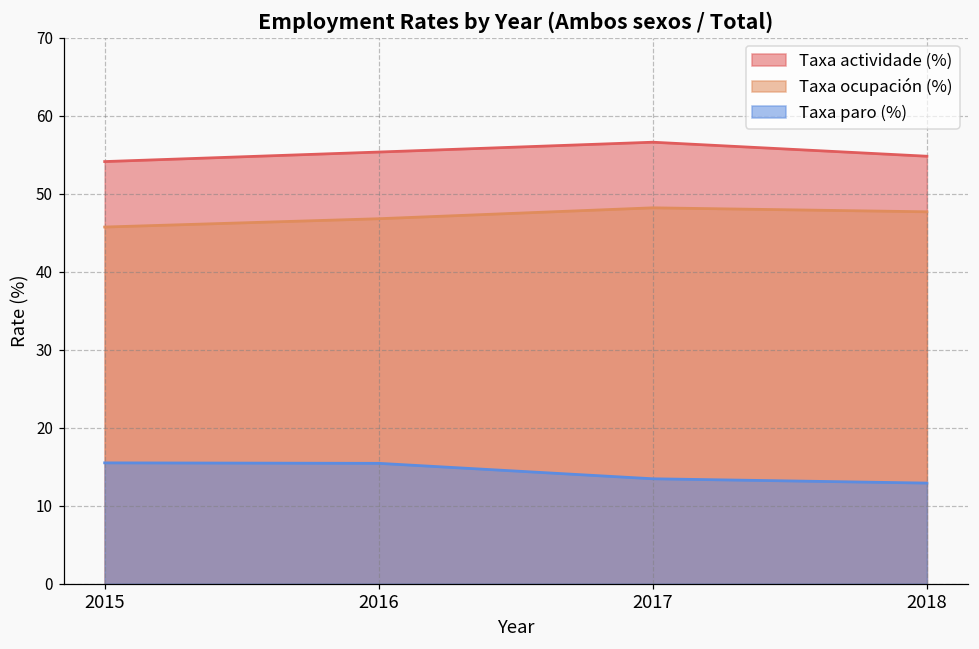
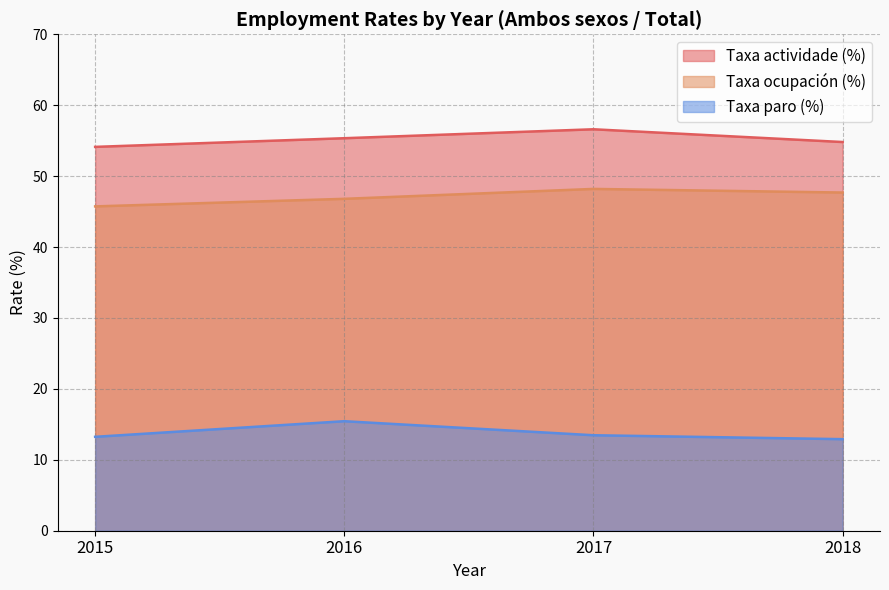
  {
    "Taxa paro (%)": {
-     "2015": 16,
+     "2015": 13,
      "2016": 15,
      "2017": 13,
      "2018": 13
    }
  }
